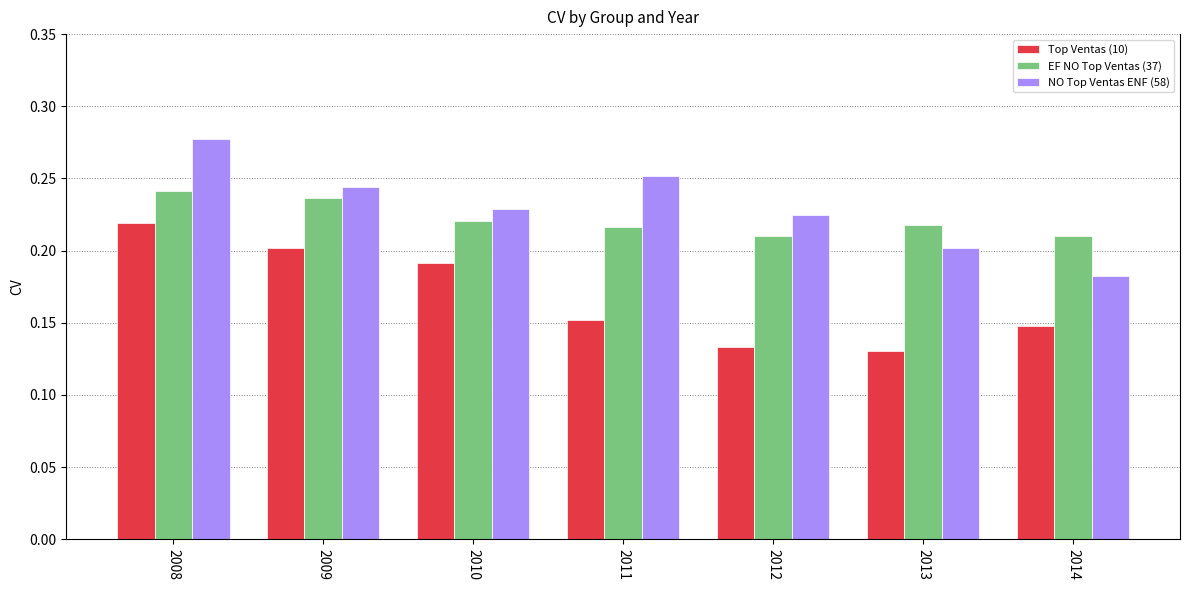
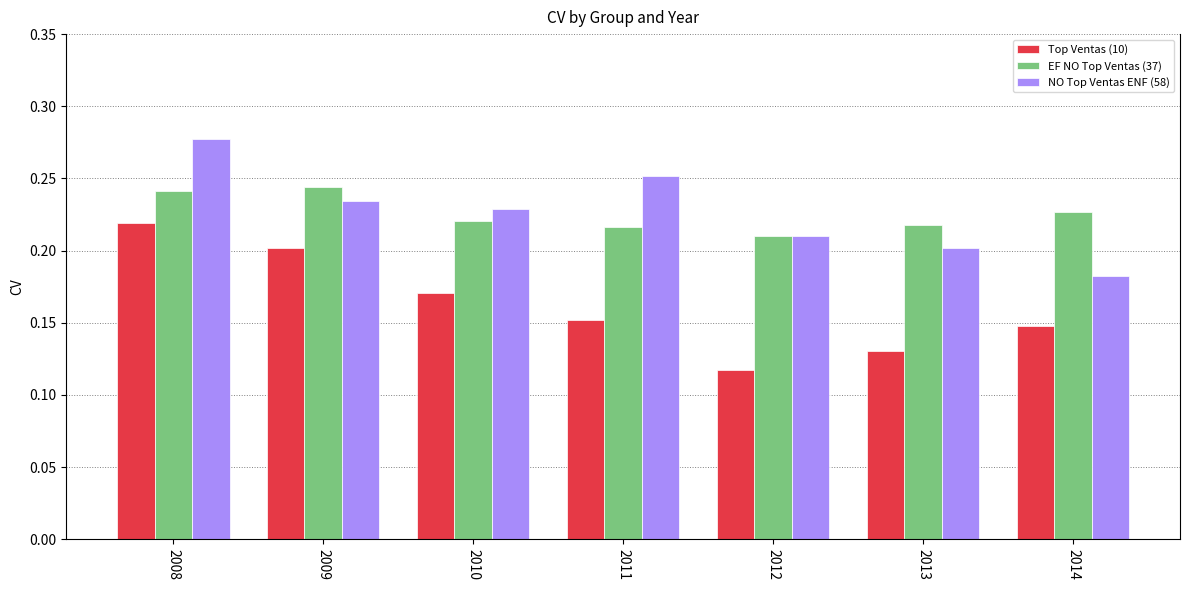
  {
    "Top Ventas (10)": {
      "2008": 0.219,
      "2009": 0.202,
-     "2010": 0.191,
+     "2010": 0.171,
      "2011": 0.152,
-     "2012": 0.133,
+     "2012": 0.117,
      "2013": 0.131,
      "2014": 0.148
    },
    "EF NO Top Ventas (37)": {
      "2008": 0.241,
-     "2009": 0.236,
+     "2009": 0.244,
      "2010": 0.221,
      "2011": 0.216,
      "2012": 0.210,
      "2013": 0.218,
-     "2014": 0.210
+     "2014": 0.227
    },
    "NO Top Ventas ENF (58)": {
      "2008": 0.277,
-     "2009": 0.244,
+     "2009": 0.234,
      "2010": 0.229,
      "2011": 0.252,
-     "2012": 0.225,
+     "2012": 0.210,
      "2013": 0.202,
      "2014": 0.182
    }
  }
